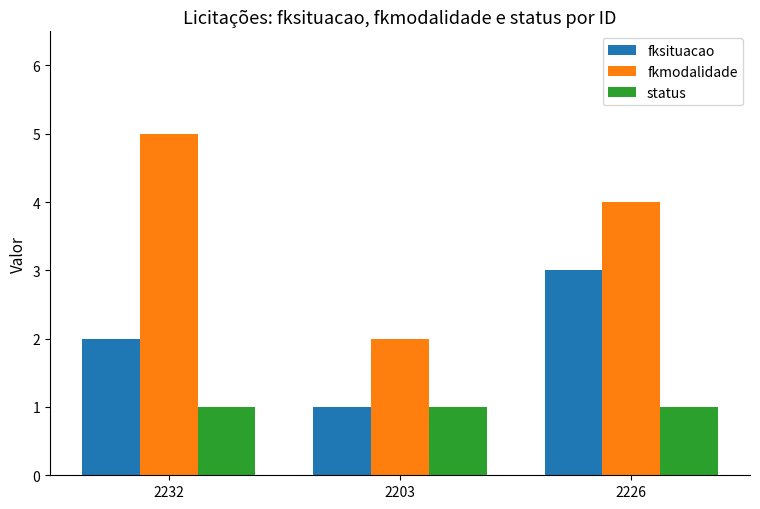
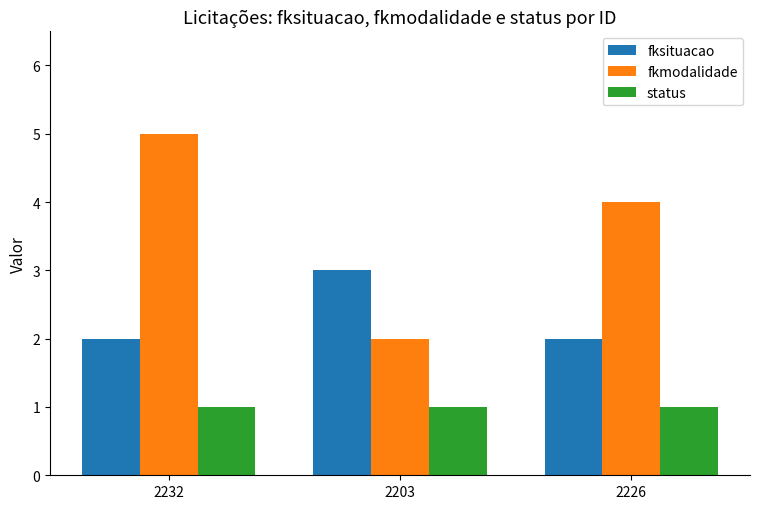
  {
    "fksituacao": {
      "2232": 2,
-     "2203": 1,
-     "2226": 3
+     "2203": 3,
+     "2226": 2
    },
    "fkmodalidade": {
      "2232": 5,
      "2203": 2,
      "2226": 4
    },
    "status": {
      "2232": 1,
      "2203": 1,
      "2226": 1
    }
  }
